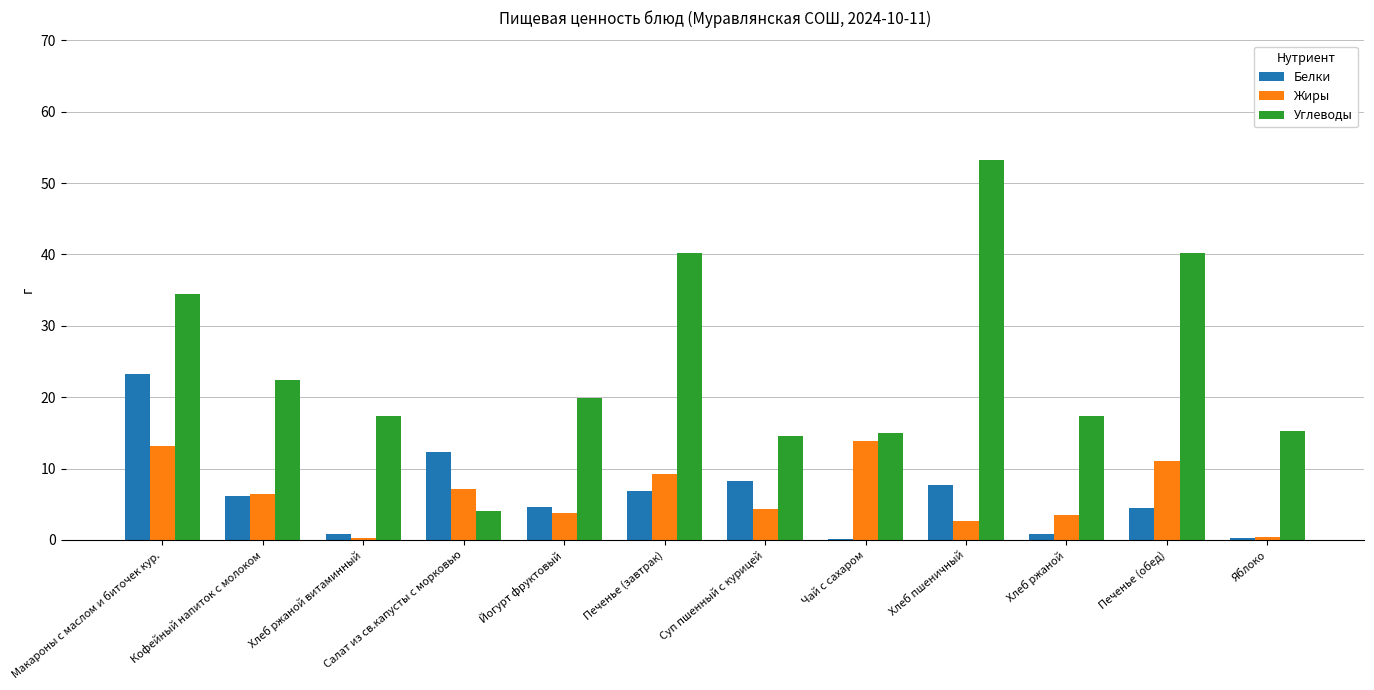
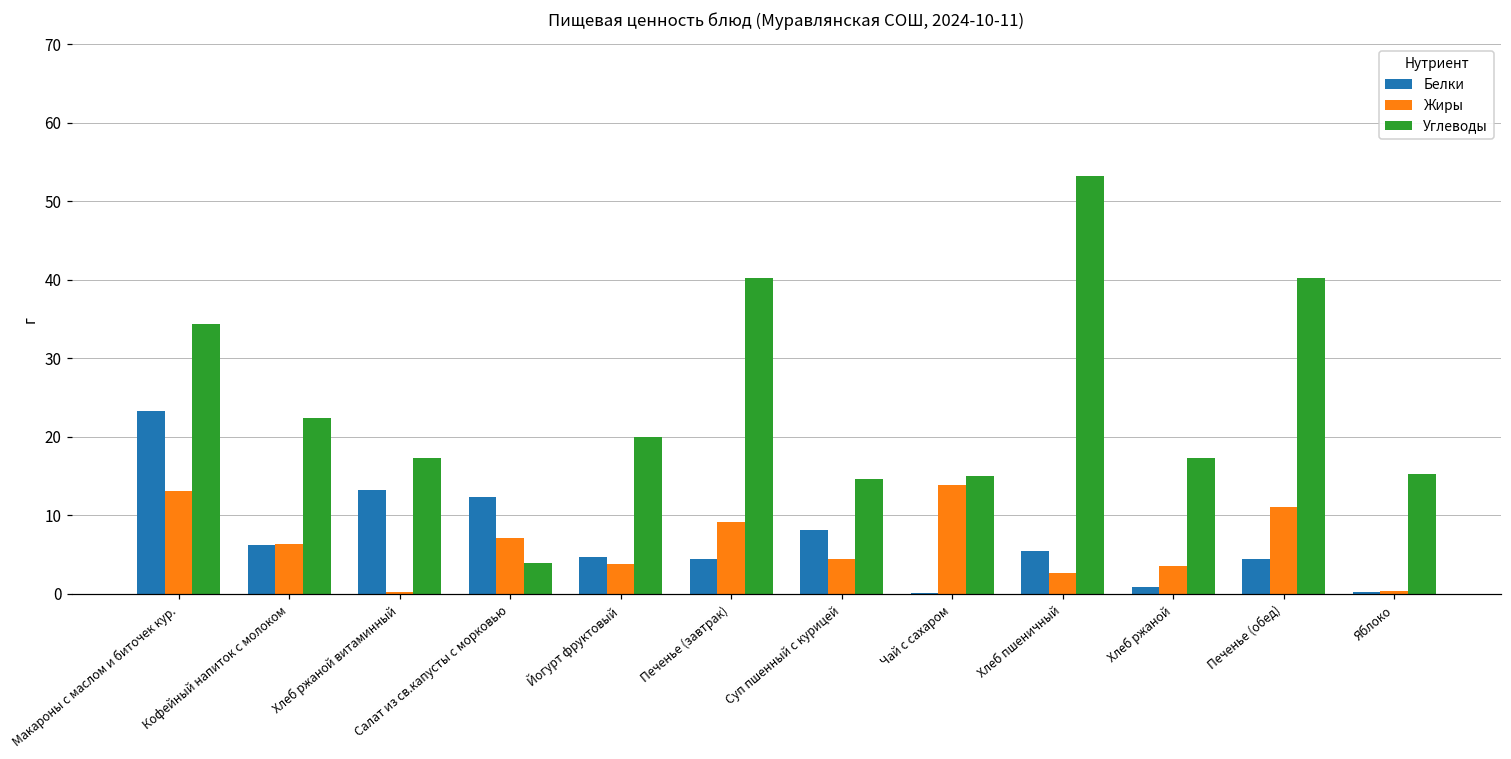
  {
    "Белки": {
      "Макароны с маслом и биточек кур.": 23,
      "Кофейный напиток с молоком": 6,
-     "Хлеб ржаной витаминный": 1,
+     "Хлеб ржаной витаминный": 13,
      "Салат из св.капусты с морковью": 12,
      "Йогурт фруктовый": 5,
-     "Печенье (завтрак)": 7,
+     "Печенье (завтрак)": 5,
      "Суп пшенный с курицей": 8,
-     "Хлеб пшеничный": 8,
+     "Хлеб пшеничный": 6,
      "Хлеб ржаной": 1,
      "Печенье (обед)": 5
    },
    "Жиры": {
      "Макароны с маслом и биточек кур.": 13,
      "Кофейный напиток с молоком": 6,
      "Салат из св.капусты с морковью": 7,
      "Йогурт фруктовый": 4,
      "Печенье (завтрак)": 9,
      "Суп пшенный с курицей": 4,
      "Чай с сахаром": 14,
      "Хлеб пшеничный": 3,
      "Хлеб ржаной": 4,
      "Печенье (обед)": 11,
      "Яблоко": 0
    },
    "Углеводы": {
      "Макароны с маслом и биточек кур.": 34,
      "Кофейный напиток с молоком": 22,
      "Хлеб ржаной витаминный": 17,
      "Салат из св.капусты с морковью": 4,
      "Йогурт фруктовый": 20,
      "Печенье (завтрак)": 40,
      "Суп пшенный с курицей": 15,
      "Чай с сахаром": 15,
      "Хлеб пшеничный": 53,
      "Хлеб ржаной": 17,
      "Печенье (обед)": 40,
      "Яблоко": 15
    }
  }
